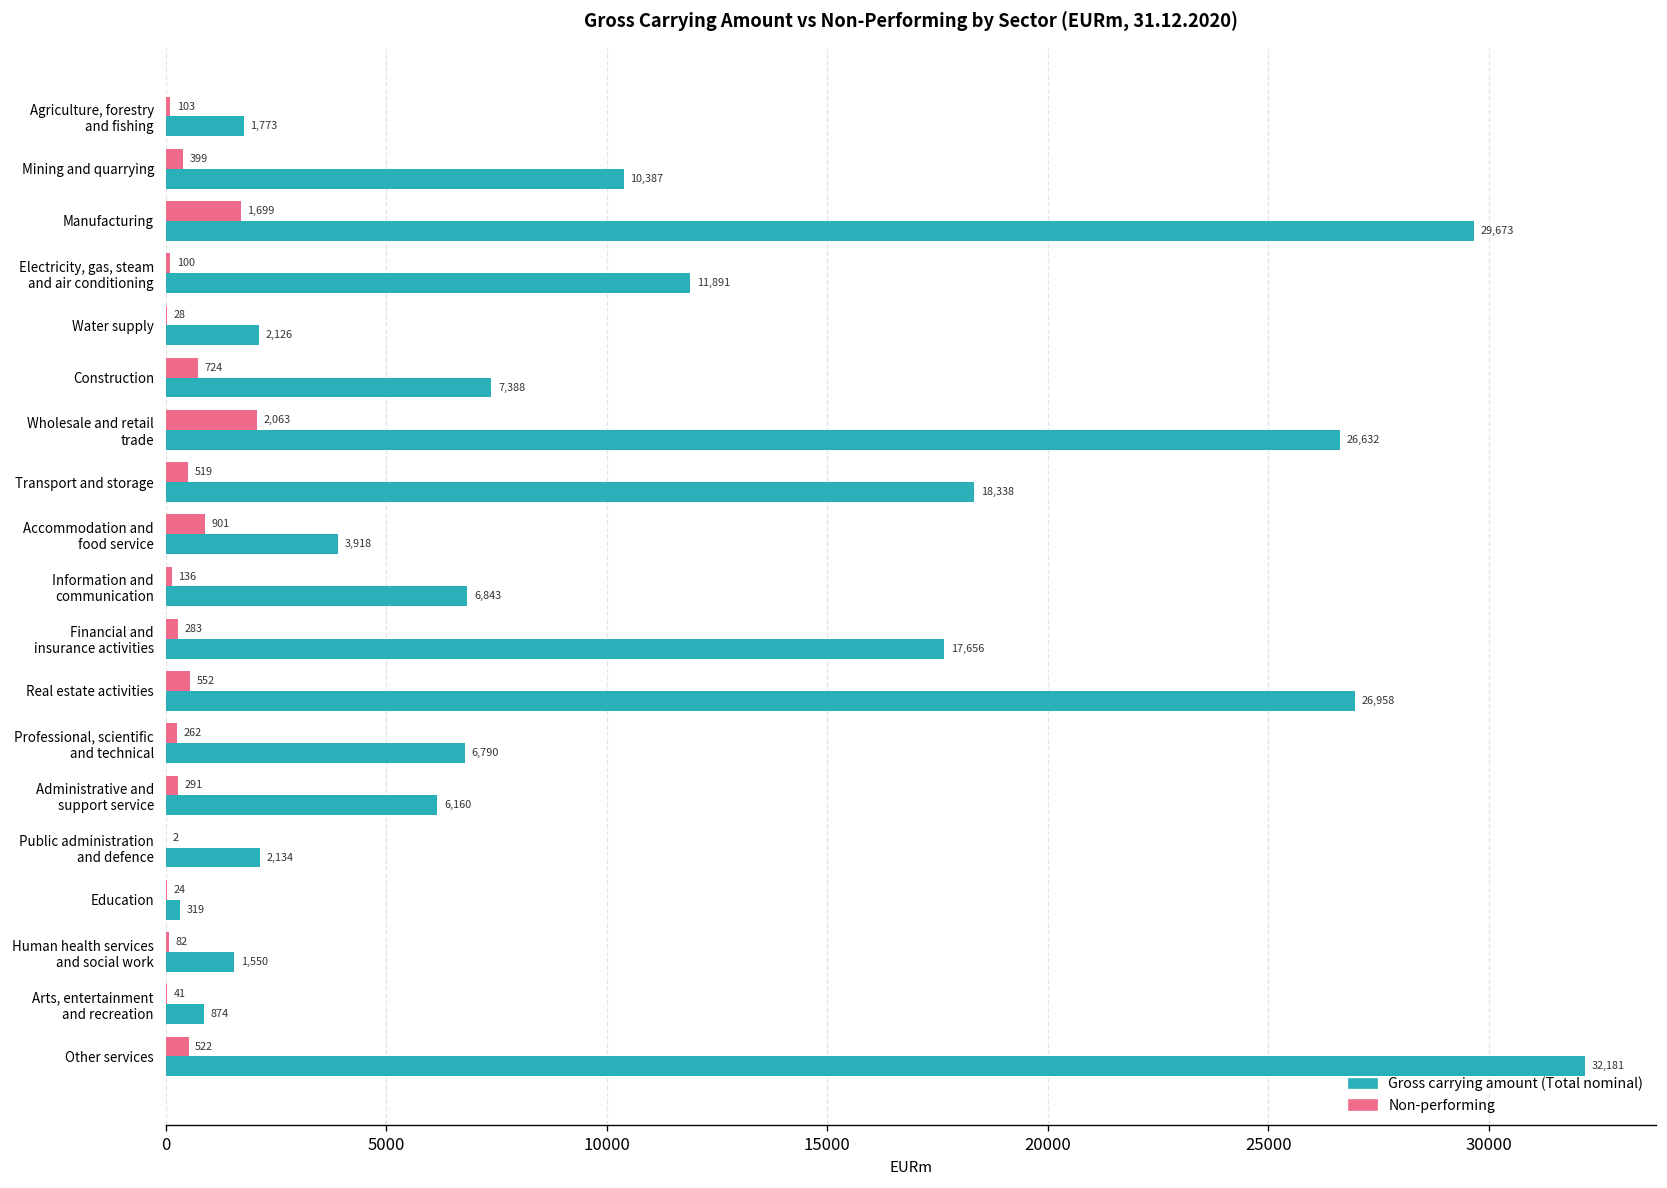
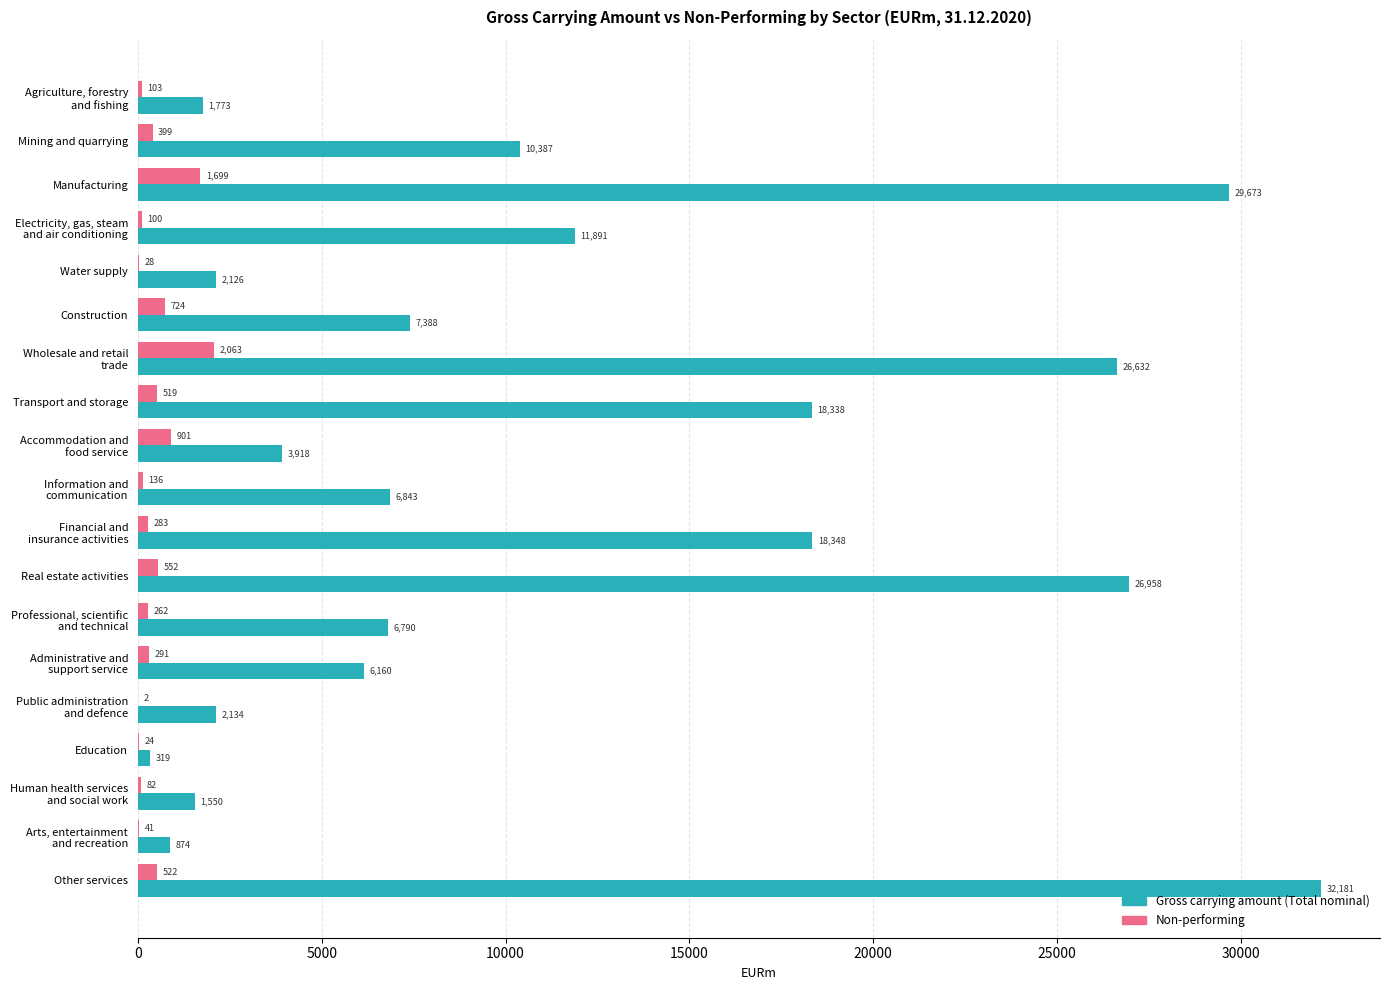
  {
    "Gross carrying amount (Total nominal)": {
      "Agriculture, forestry and fishing": "1,773",
      "Mining and quarrying": "10,387",
      "Manufacturing": "29,673",
      "Electricity, gas, steam and air conditioning": "11,891",
      "Water supply": "2,126",
      "Construction": "7,388",
      "Wholesale and retail trade": "26,632",
      "Transport and storage": "18,338",
      "Accommodation and food service": "3,918",
      "Information and communication": "6,843",
-     "Financial and insurance activities": "17,656",
+     "Financial and insurance activities": "18,348",
      "Real estate activities": "26,958",
      "Professional, scientific and technical": "6,790",
      "Administrative and support service": "6,160",
      "Public administration and defence": "2,134",
      "Education": "319",
      "Human health services and social work": "1,550",
      "Arts, entertainment and recreation": "874",
      "Other services": "32,181"
    },
    "Non-performing": {
      "Agriculture, forestry and fishing": "103",
      "Mining and quarrying": "399",
      "Manufacturing": "1,699",
      "Electricity, gas, steam and air conditioning": "100",
      "Water supply": "28",
      "Construction": "724",
      "Wholesale and retail trade": "2,063",
      "Transport and storage": "519",
      "Accommodation and food service": "901",
      "Information and communication": "136",
      "Financial and insurance activities": "283",
      "Real estate activities": "552",
      "Professional, scientific and technical": "262",
      "Administrative and support service": "291",
      "Public administration and defence": "2",
      "Education": "24",
      "Human health services and social work": "82",
      "Arts, entertainment and recreation": "41",
      "Other services": "522"
    }
  }
